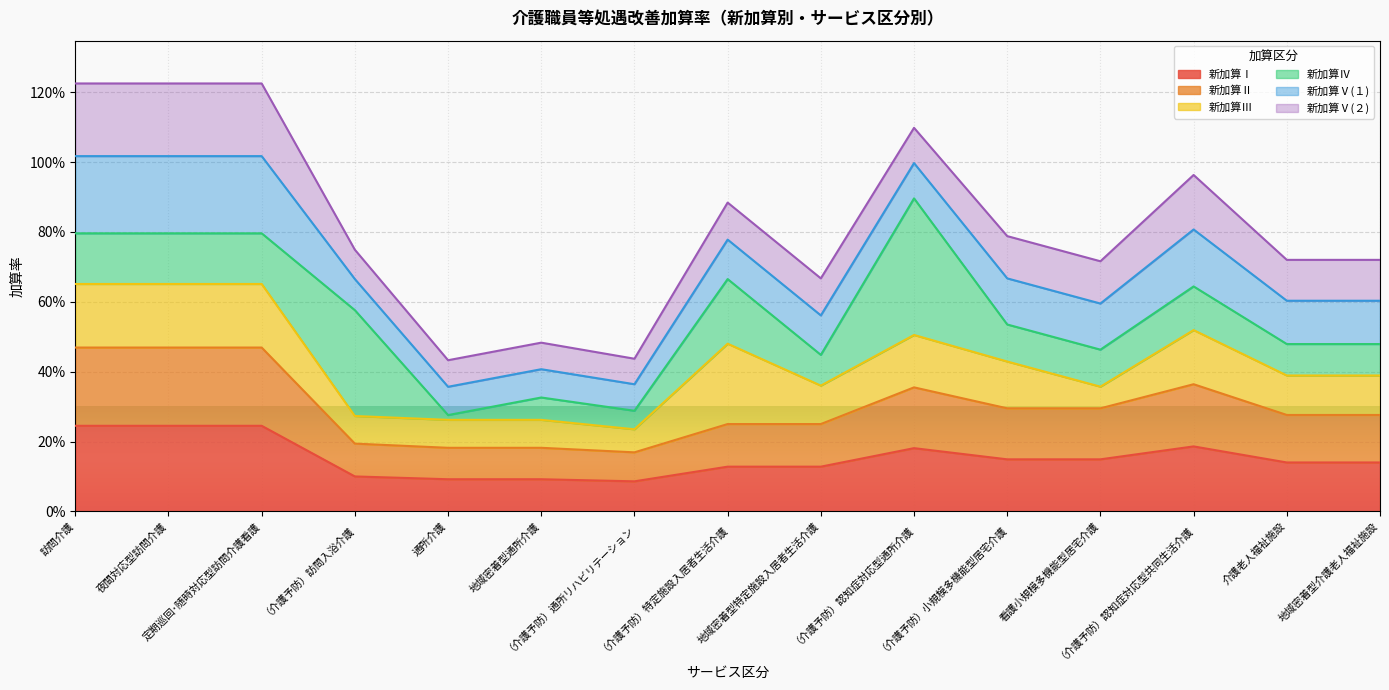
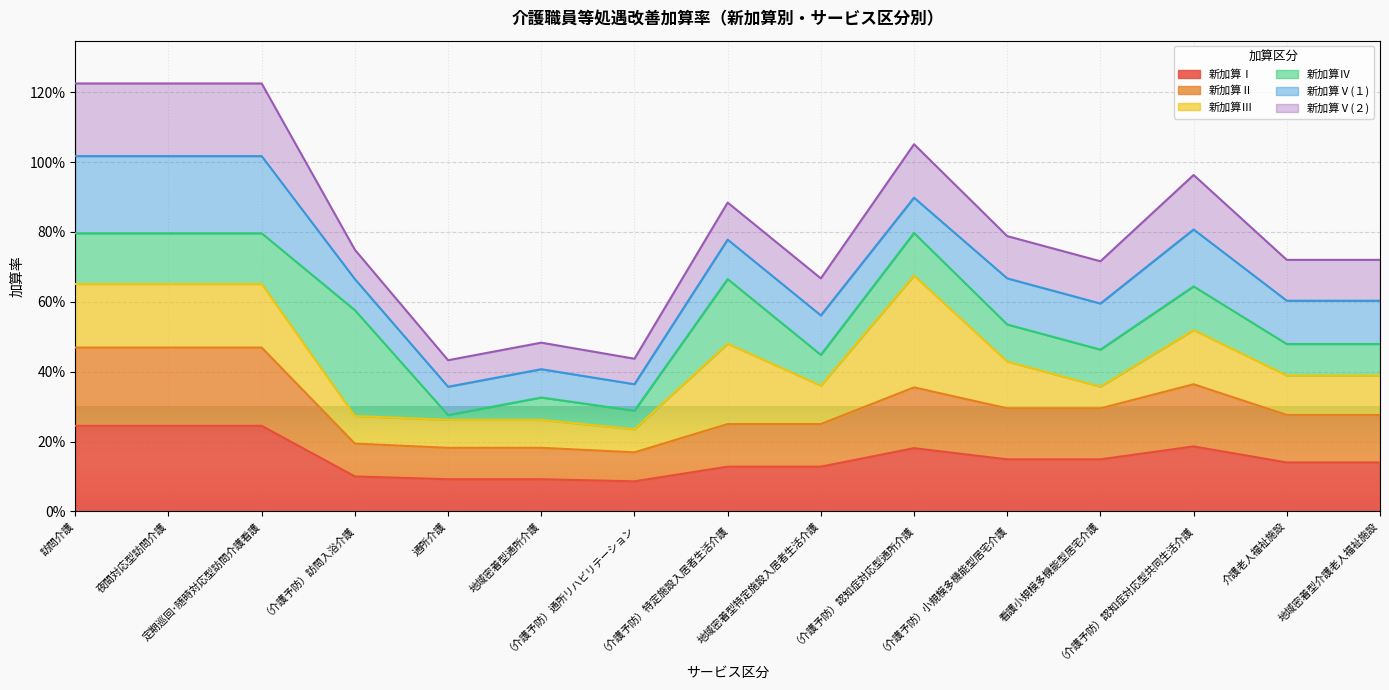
  {
    "新加算Ⅲ": {
      "訪問介護": "18%",
      "夜間対応型訪問介護": "18%",
      "定期巡回･随時対応型訪問介護看護": "18%",
      "（介護予防）訪問入浴介護": "8%",
      "通所介護": "8%",
      "地域密着型通所介護": "8%",
      "（介護予防）通所リハビリテーション": "7%",
      "（介護予防）特定施設入居者生活介護": "23%",
      "地域密着型特定施設入居者生活介護": "11%",
-     "（介護予防）認知症対応型通所介護": "15%",
+     "（介護予防）認知症対応型通所介護": "32%",
      "（介護予防）小規模多機能型居宅介護": "13%",
      "看護小規模多機能型居宅介護": "6%",
      "（介護予防）認知症対応型共同生活介護": "16%",
      "介護老人福祉施設": "11%",
      "地域密着型介護老人福祉施設": "11%"
    },
    "新加算Ⅳ": {
      "訪問介護": "15%",
      "夜間対応型訪問介護": "15%",
      "定期巡回･随時対応型訪問介護看護": "15%",
      "（介護予防）訪問入浴介護": "30%",
      "通所介護": "1%",
      "地域密着型通所介護": "6%",
      "（介護予防）通所リハビリテーション": "5%",
      "（介護予防）特定施設入居者生活介護": "19%",
      "地域密着型特定施設入居者生活介護": "9%",
-     "（介護予防）認知症対応型通所介護": "39%",
+     "（介護予防）認知症対応型通所介護": "12%",
      "（介護予防）小規模多機能型居宅介護": "11%",
      "看護小規模多機能型居宅介護": "11%",
      "（介護予防）認知症対応型共同生活介護": "13%",
      "介護老人福祉施設": "9%",
      "地域密着型介護老人福祉施設": "9%"
    },
    "新加算Ⅴ(１)": {
      "訪問介護": "22%",
      "夜間対応型訪問介護": "22%",
      "定期巡回･随時対応型訪問介護看護": "22%",
      "（介護予防）訪問入浴介護": "9%",
      "通所介護": "8%",
      "地域密着型通所介護": "8%",
      "（介護予防）通所リハビリテーション": "8%",
      "（介護予防）特定施設入居者生活介護": "11%",
      "地域密着型特定施設入居者生活介護": "11%",
      "（介護予防）認知症対応型通所介護": "10%",
      "（介護予防）小規模多機能型居宅介護": "13%",
      "看護小規模多機能型居宅介護": "13%",
      "（介護予防）認知症対応型共同生活介護": "16%",
      "介護老人福祉施設": "12%",
      "地域密着型介護老人福祉施設": "12%"
    },
    "新加算Ⅴ(２)": {
      "訪問介護": "21%",
      "夜間対応型訪問介護": "21%",
      "定期巡回･随時対応型訪問介護看護": "21%",
      "（介護予防）訪問入浴介護": "8%",
      "通所介護": "8%",
      "地域密着型通所介護": "8%",
      "（介護予防）通所リハビリテーション": "7%",
      "（介護予防）特定施設入居者生活介護": "11%",
      "地域密着型特定施設入居者生活介護": "11%",
-     "（介護予防）認知症対応型通所介護": "10%",
+     "（介護予防）認知症対応型通所介護": "15%",
      "（介護予防）小規模多機能型居宅介護": "12%",
      "看護小規模多機能型居宅介護": "12%",
      "（介護予防）認知症対応型共同生活介護": "16%",
      "介護老人福祉施設": "12%",
      "地域密着型介護老人福祉施設": "12%"
    }
  }
